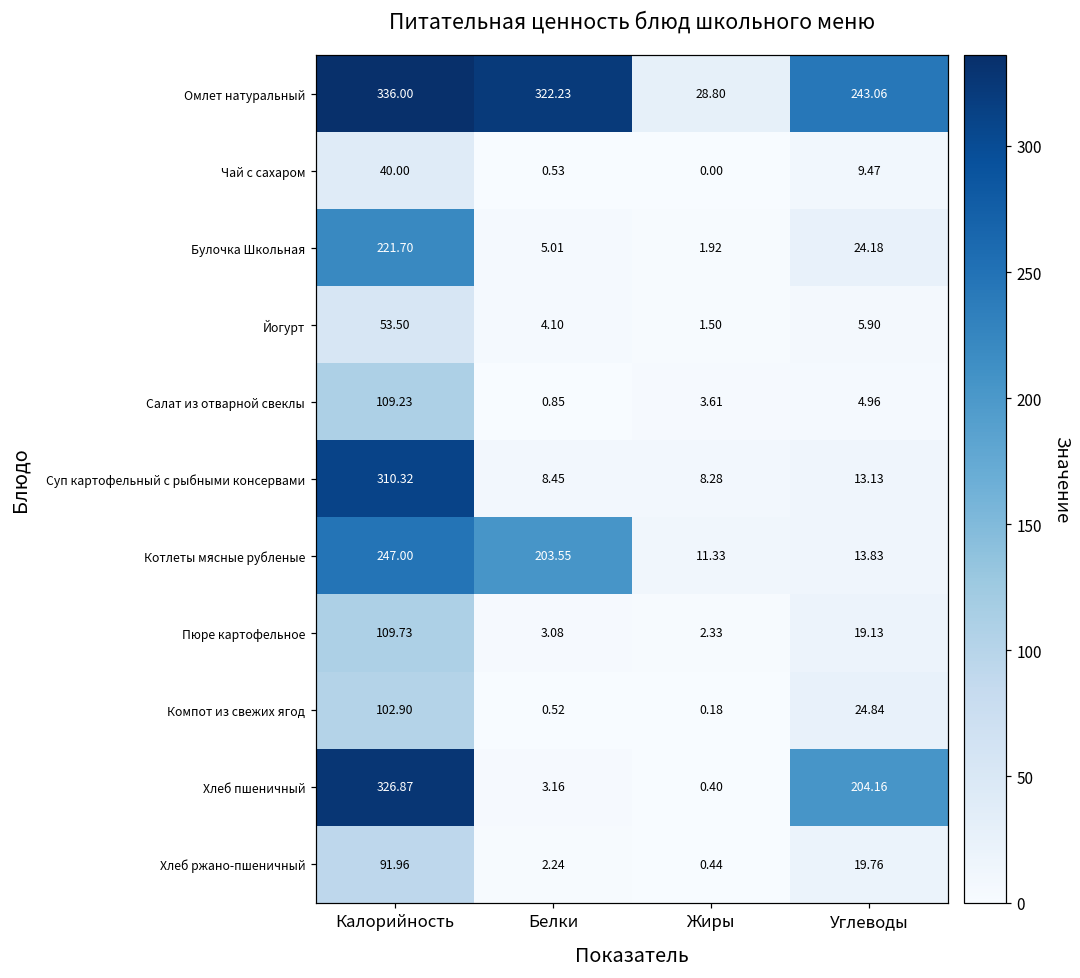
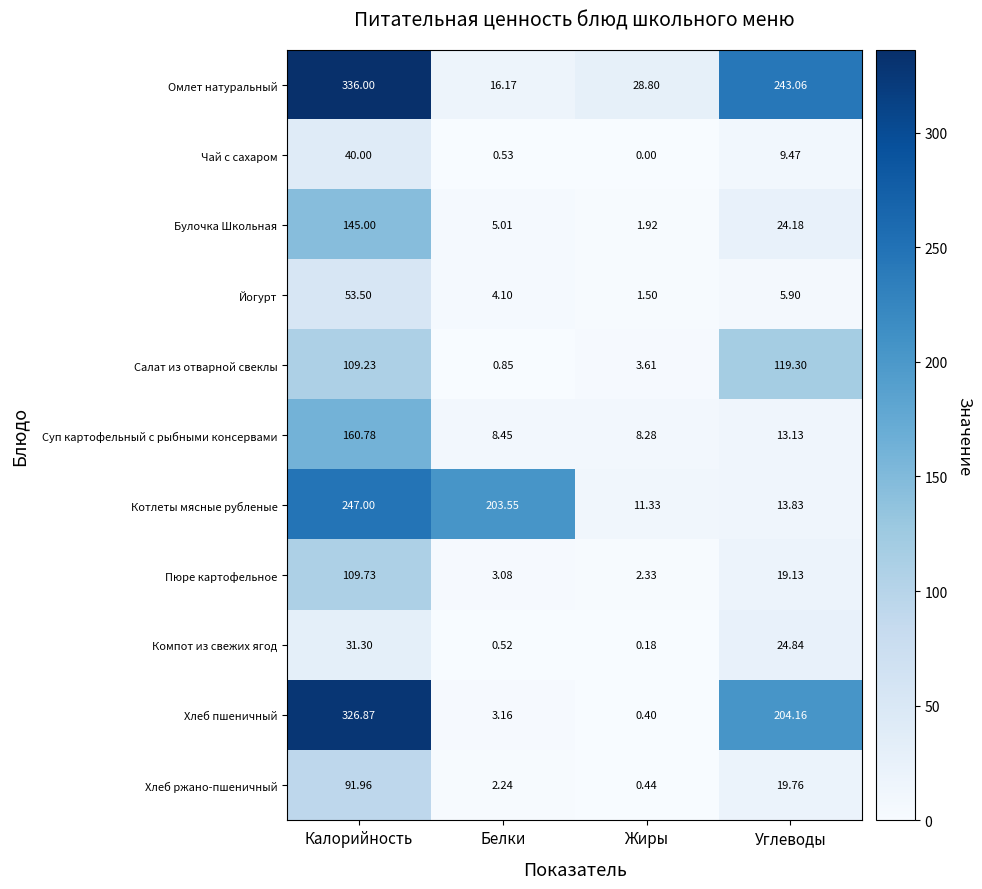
  {
    "Омлет натуральный": {
      "Калорийность": 336.00,
-     "Белки": 322.23,
+     "Белки": 16.17,
      "Жиры": 28.80,
      "Углеводы": 243.06
    },
    "Чай с сахаром": {
      "Калорийность": 40.00,
      "Белки": 0.53,
      "Жиры": 0.00,
      "Углеводы": 9.47
    },
    "Булочка Школьная": {
-     "Калорийность": 221.70,
+     "Калорийность": 145.00,
      "Белки": 5.01,
      "Жиры": 1.92,
      "Углеводы": 24.18
    },
    "Йогурт": {
      "Калорийность": 53.50,
      "Белки": 4.10,
      "Жиры": 1.50,
      "Углеводы": 5.90
    },
    "Салат из отварной свеклы": {
      "Калорийность": 109.23,
      "Белки": 0.85,
      "Жиры": 3.61,
-     "Углеводы": 4.96
+     "Углеводы": 119.30
    },
    "Суп картофельный с рыбными консервами": {
-     "Калорийность": 310.32,
+     "Калорийность": 160.78,
      "Белки": 8.45,
      "Жиры": 8.28,
      "Углеводы": 13.13
    },
    "Котлеты мясные рубленые": {
      "Калорийность": 247.00,
      "Белки": 203.55,
      "Жиры": 11.33,
      "Углеводы": 13.83
    },
    "Пюре картофельное": {
      "Калорийность": 109.73,
      "Белки": 3.08,
      "Жиры": 2.33,
      "Углеводы": 19.13
    },
    "Компот из свежих ягод": {
-     "Калорийность": 102.90,
+     "Калорийность": 31.30,
      "Белки": 0.52,
      "Жиры": 0.18,
      "Углеводы": 24.84
    },
    "Хлеб пшеничный": {
      "Калорийность": 326.87,
      "Белки": 3.16,
      "Жиры": 0.40,
      "Углеводы": 204.16
    },
    "Хлеб ржано-пшеничный": {
      "Калорийность": 91.96,
      "Белки": 2.24,
      "Жиры": 0.44,
      "Углеводы": 19.76
    }
  }
